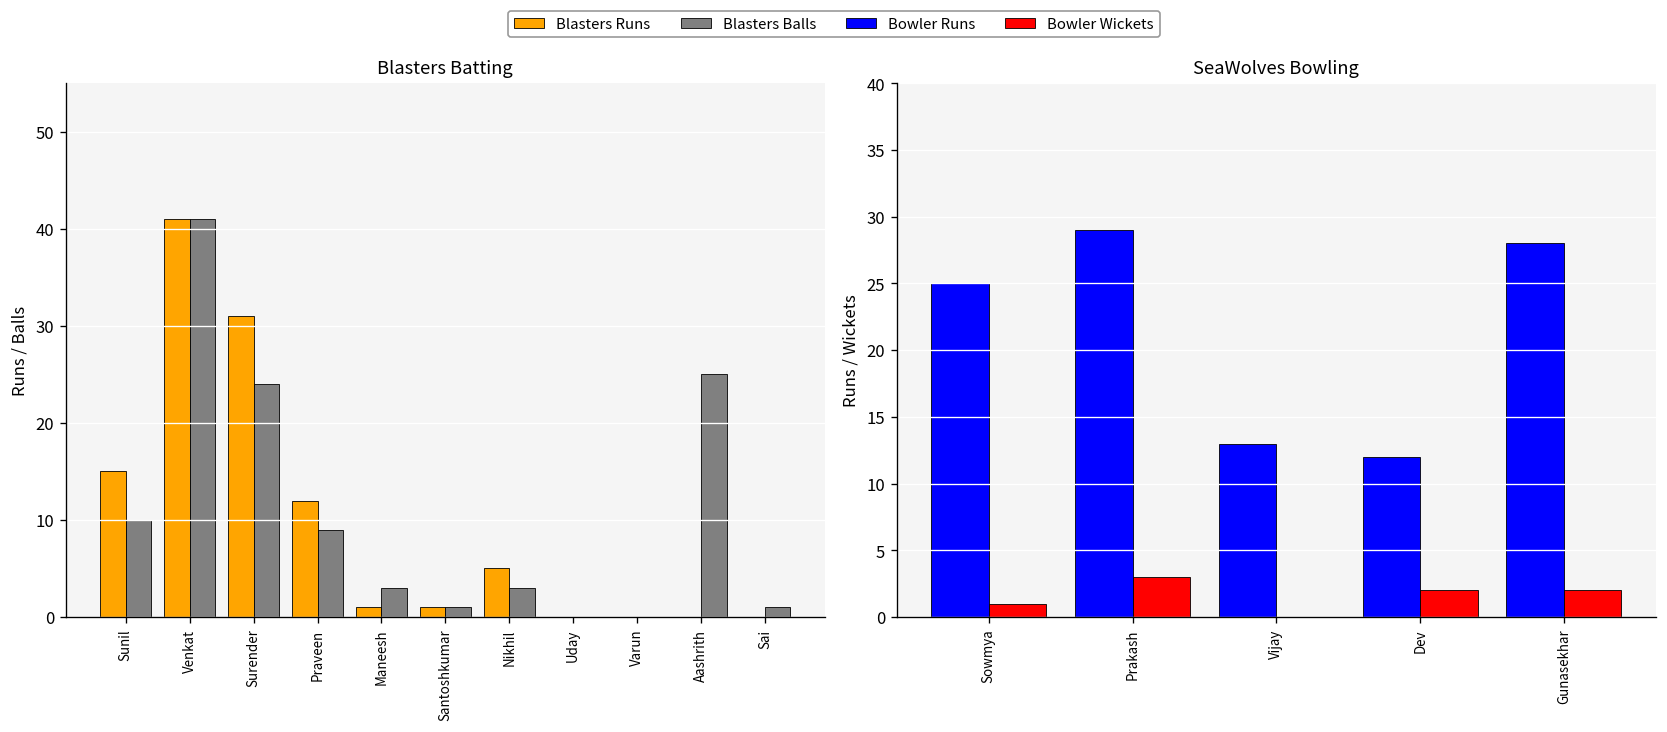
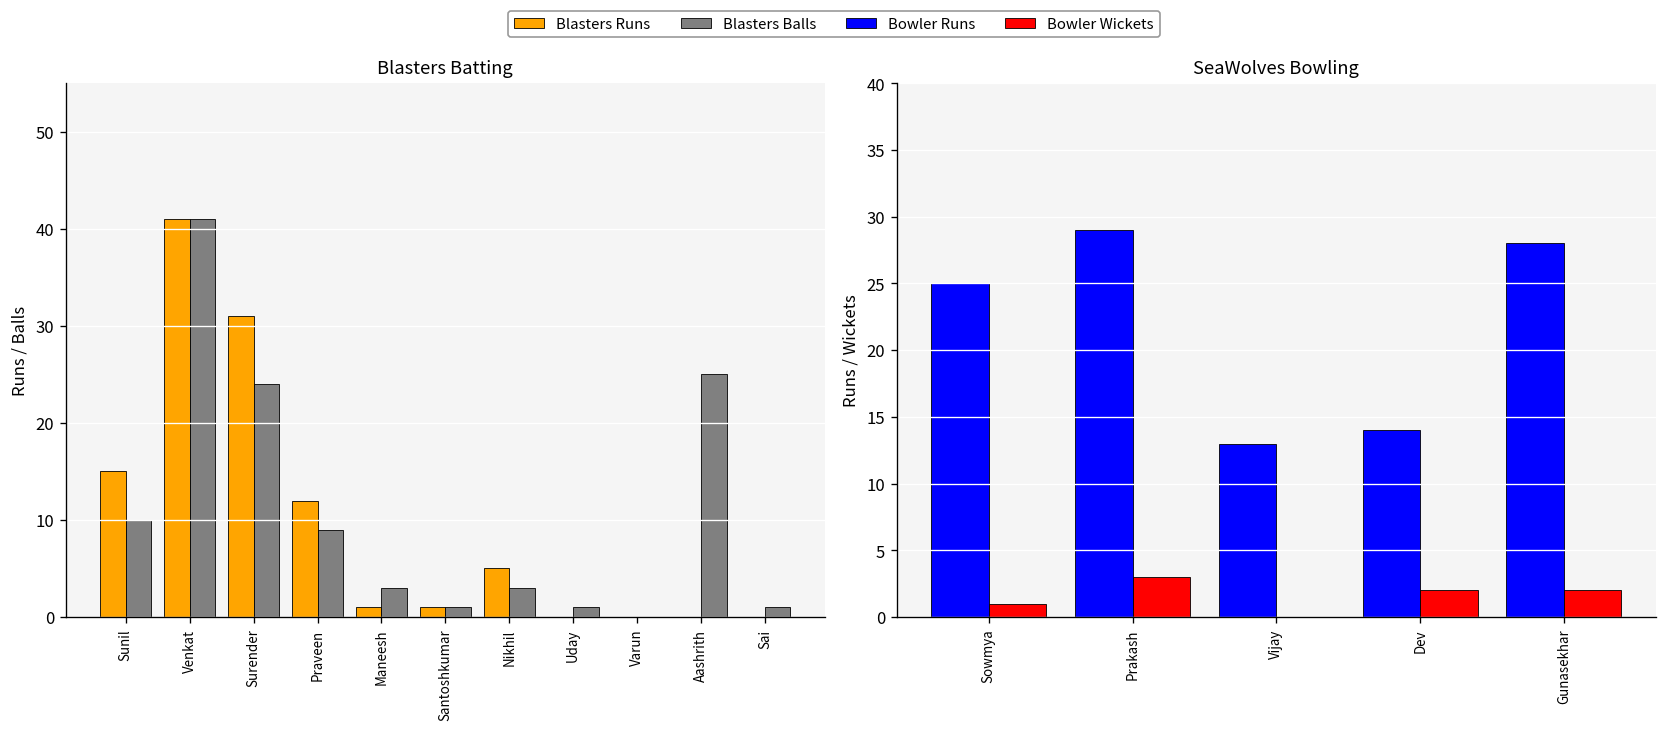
  {
    "Blasters Batting": {
      "Blasters Runs": {
        "Sunil": 15,
        "Venkat": 41,
        "Surender": 31,
        "Praveen": 12,
        "Maneesh": 1,
        "Santoshkumar": 1,
        "Nikhil": 5,
        "Uday": 0,
        "Varun": 0,
        "Aashrith": 0,
        "Sai": 0
      },
      "Blasters Balls": {
        "Sunil": 10,
        "Venkat": 41,
        "Surender": 24,
        "Praveen": 9,
        "Maneesh": 3,
        "Santoshkumar": 1,
        "Nikhil": 3,
-       "Uday": 0,
+       "Uday": 1,
        "Varun": 0,
        "Aashrith": 25,
        "Sai": 1
      }
    },
    "SeaWolves Bowling": {
      "Bowler Runs": {
        "Sowmya": 25,
        "Prakash": 29,
        "Vijay": 13,
-       "Dev": 12,
+       "Dev": 14,
        "Gunasekhar": 28
      },
      "Bowler Wickets": {
        "Sowmya": 1,
        "Prakash": 3,
        "Vijay": 0,
        "Dev": 2,
        "Gunasekhar": 2
      }
    }
  }
